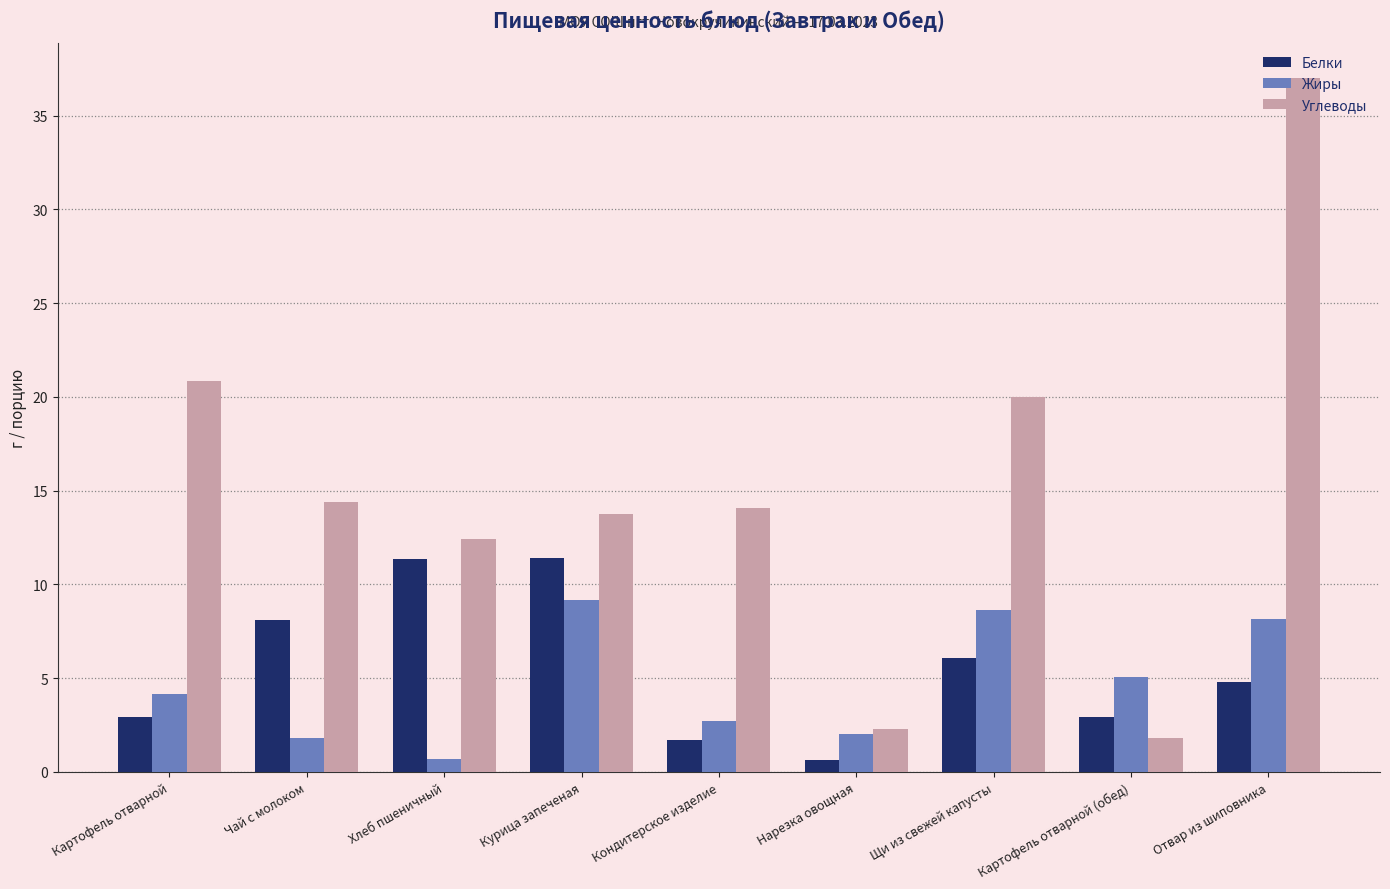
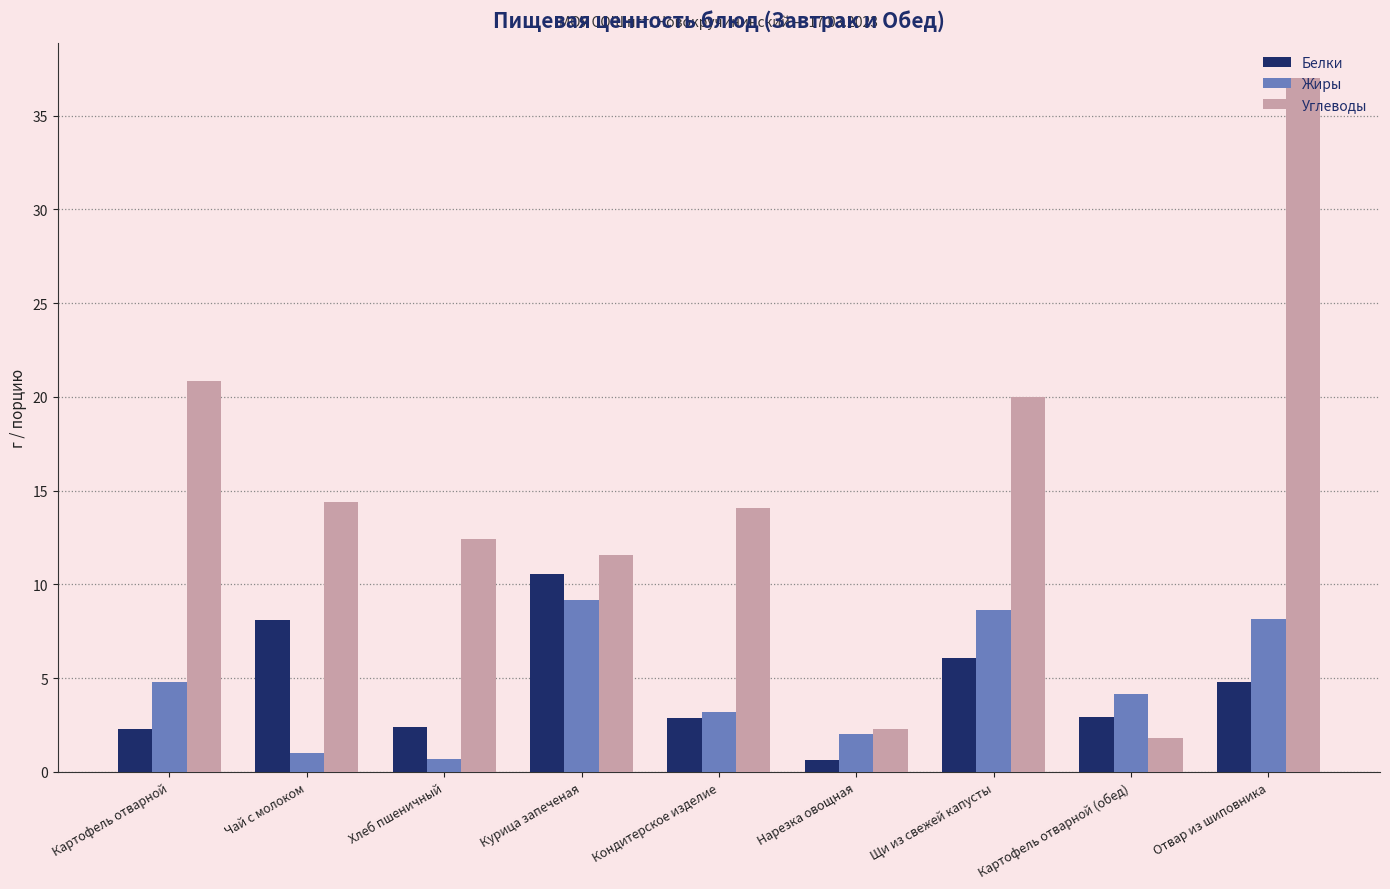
  {
    "Белки": {
-     "Картофель отварной": 2.9,
+     "Картофель отварной": 2.3,
      "Чай с молоком": 8.1,
-     "Хлеб пшеничный": 11.4,
-     "Курица запеченая": 11.4,
-     "Кондитерское изделие": 1.7,
+     "Хлеб пшеничный": 2.4,
+     "Курица запеченая": 10.6,
+     "Кондитерское изделие": 2.9,
      "Нарезка овощная": 0.7,
      "Щи из свежей капусты": 6.1,
      "Картофель отварной (обед)": 2.9,
      "Отвар из шиповника": 4.8
    },
    "Жиры": {
-     "Картофель отварной": 4.2,
-     "Чай с молоком": 1.8,
+     "Картофель отварной": 4.8,
+     "Чай с молоком": 1.0,
      "Хлеб пшеничный": 0.7,
      "Курица запеченая": 9.2,
-     "Кондитерское изделие": 2.7,
+     "Кондитерское изделие": 3.2,
      "Нарезка овощная": 2.0,
      "Щи из свежей капусты": 8.7,
-     "Картофель отварной (обед)": 5.1,
+     "Картофель отварной (обед)": 4.2,
      "Отвар из шиповника": 8.2
    },
    "Углеводы": {
      "Картофель отварной": 20.9,
      "Чай с молоком": 14.4,
      "Хлеб пшеничный": 12.4,
-     "Курица запеченая": 13.8,
+     "Курица запеченая": 11.6,
      "Кондитерское изделие": 14.1,
      "Нарезка овощная": 2.3,
      "Щи из свежей капусты": 20.0,
      "Картофель отварной (обед)": 1.8,
      "Отвар из шиповника": 37.0
    }
  }
